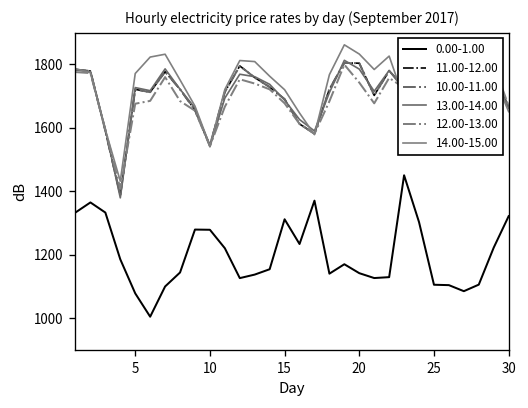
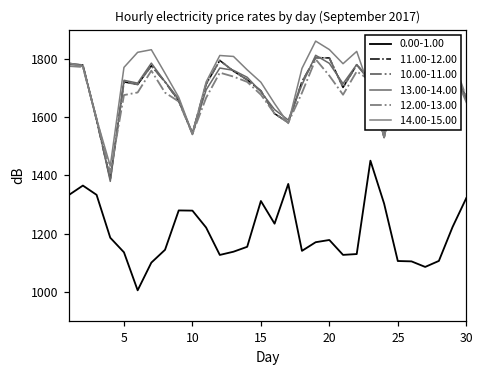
  {
    "0.00-1.00": {
-     "5": 1080,
+     "5": 1140,
      "10": 1280,
      "15": 1310,
-     "20": 1140,
+     "20": 1180,
      "25": 1110,
      "30": 1320
    }
  }
